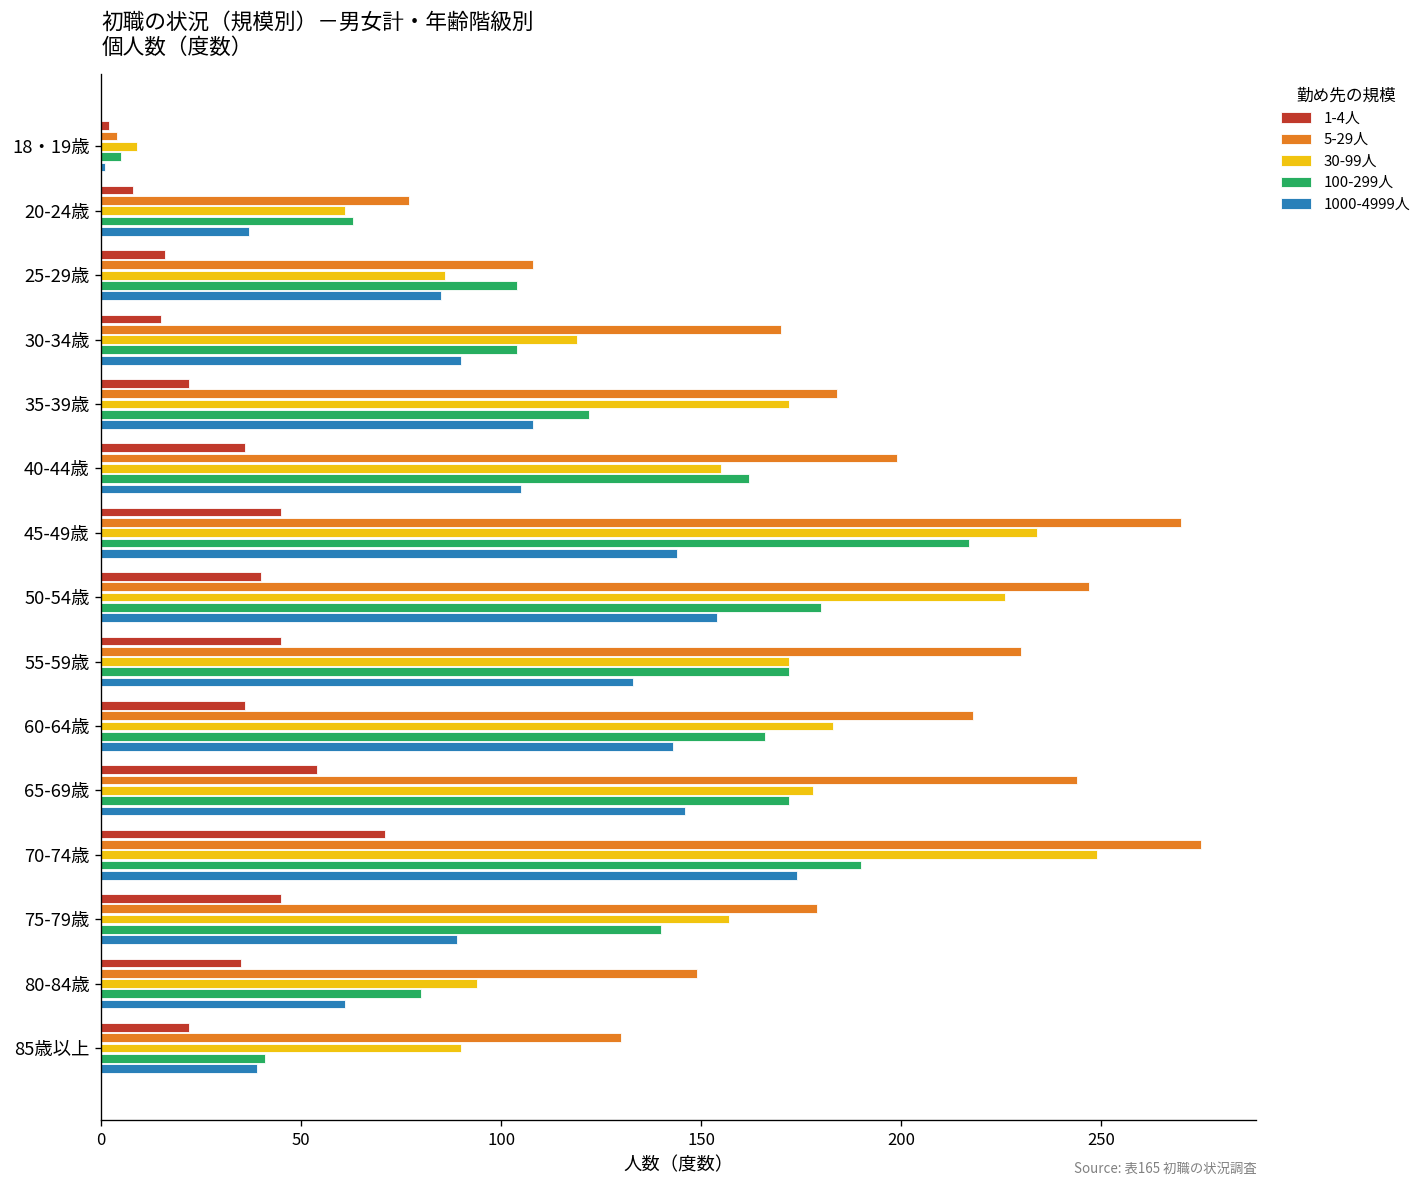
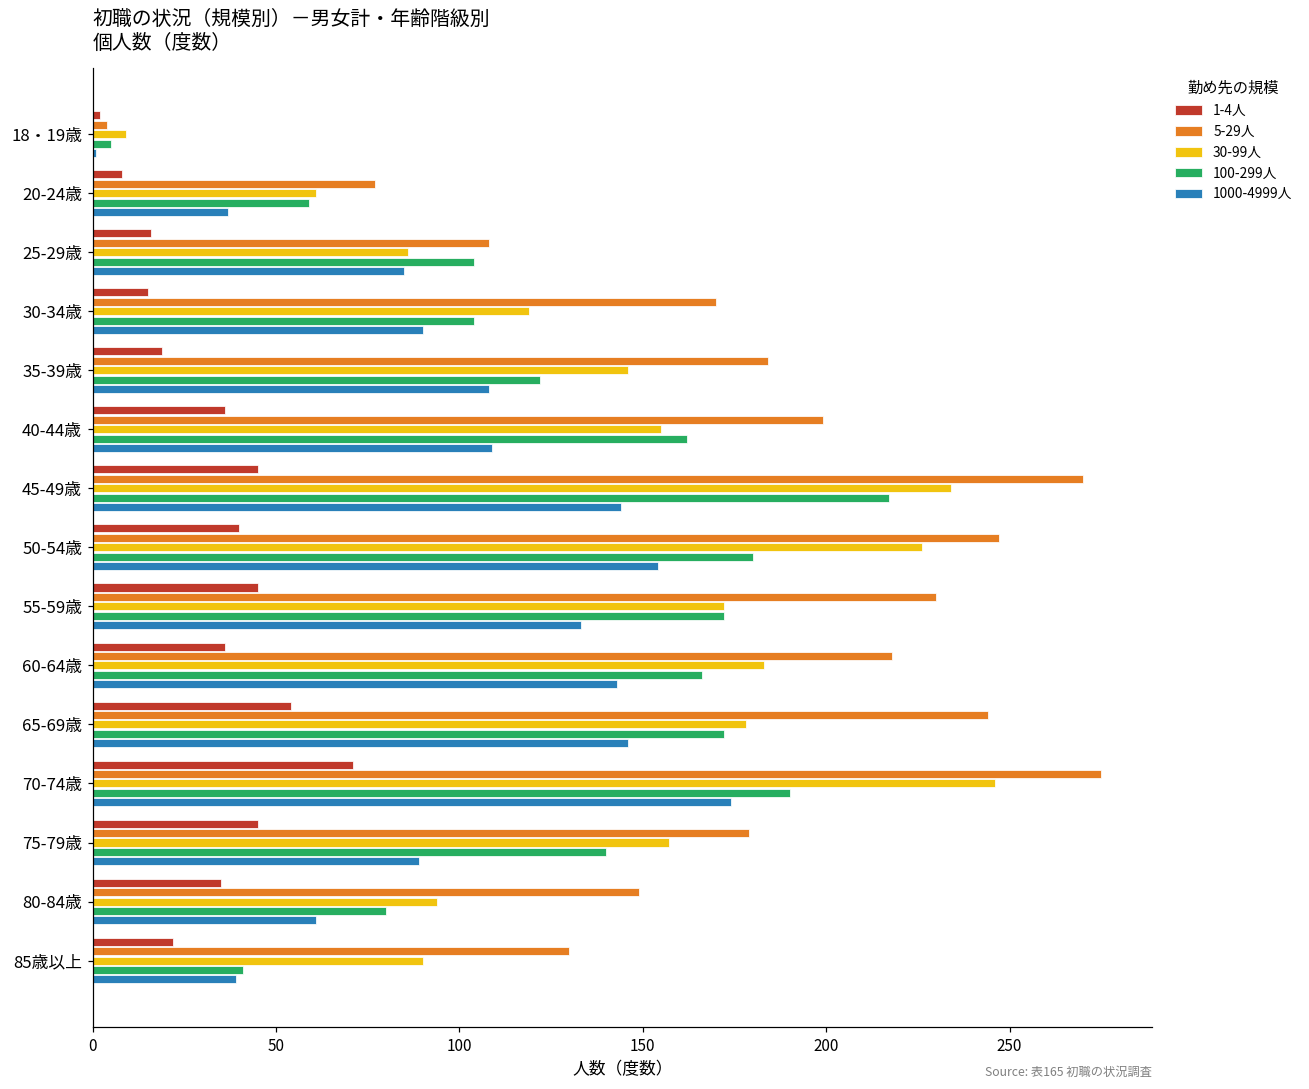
  {
    "1-4人": {
      "18・19歳": 2,
      "20-24歳": 8,
      "25-29歳": 16,
      "30-34歳": 15,
-     "35-39歳": 22,
+     "35-39歳": 19,
      "40-44歳": 36,
      "45-49歳": 45,
      "50-54歳": 40,
      "55-59歳": 45,
      "60-64歳": 36,
      "65-69歳": 54,
      "70-74歳": 71,
      "75-79歳": 45,
      "80-84歳": 35,
      "85歳以上": 22
    },
    "5-29人": {
      "18・19歳": 4,
      "20-24歳": 77,
      "25-29歳": 108,
      "30-34歳": 170,
      "35-39歳": 184,
      "40-44歳": 199,
      "45-49歳": 270,
      "50-54歳": 247,
      "55-59歳": 230,
      "60-64歳": 218,
      "65-69歳": 244,
      "70-74歳": 275,
      "75-79歳": 179,
      "80-84歳": 149,
      "85歳以上": 130
    },
    "30-99人": {
      "18・19歳": 9,
      "20-24歳": 61,
      "25-29歳": 86,
      "30-34歳": 119,
-     "35-39歳": 172,
+     "35-39歳": 146,
      "40-44歳": 155,
      "45-49歳": 234,
      "50-54歳": 226,
      "55-59歳": 172,
      "60-64歳": 183,
      "65-69歳": 178,
-     "70-74歳": 249,
+     "70-74歳": 246,
      "75-79歳": 157,
      "80-84歳": 94,
      "85歳以上": 90
    },
    "100-299人": {
      "18・19歳": 5,
-     "20-24歳": 63,
+     "20-24歳": 59,
      "25-29歳": 104,
      "30-34歳": 104,
      "35-39歳": 122,
      "40-44歳": 162,
      "45-49歳": 217,
      "50-54歳": 180,
      "55-59歳": 172,
      "60-64歳": 166,
      "65-69歳": 172,
      "70-74歳": 190,
      "75-79歳": 140,
      "80-84歳": 80,
      "85歳以上": 41
    },
    "1000-4999人": {
      "18・19歳": 1,
      "20-24歳": 37,
      "25-29歳": 85,
      "30-34歳": 90,
      "35-39歳": 108,
-     "40-44歳": 105,
+     "40-44歳": 109,
      "45-49歳": 144,
      "50-54歳": 154,
      "55-59歳": 133,
      "60-64歳": 143,
      "65-69歳": 146,
      "70-74歳": 174,
      "75-79歳": 89,
      "80-84歳": 61,
      "85歳以上": 39
    }
  }
